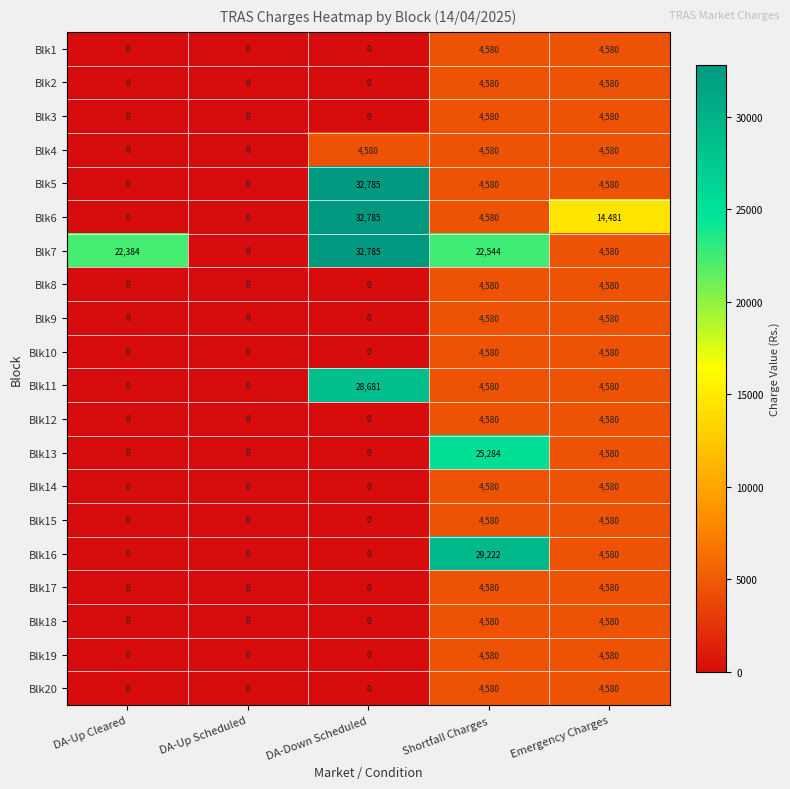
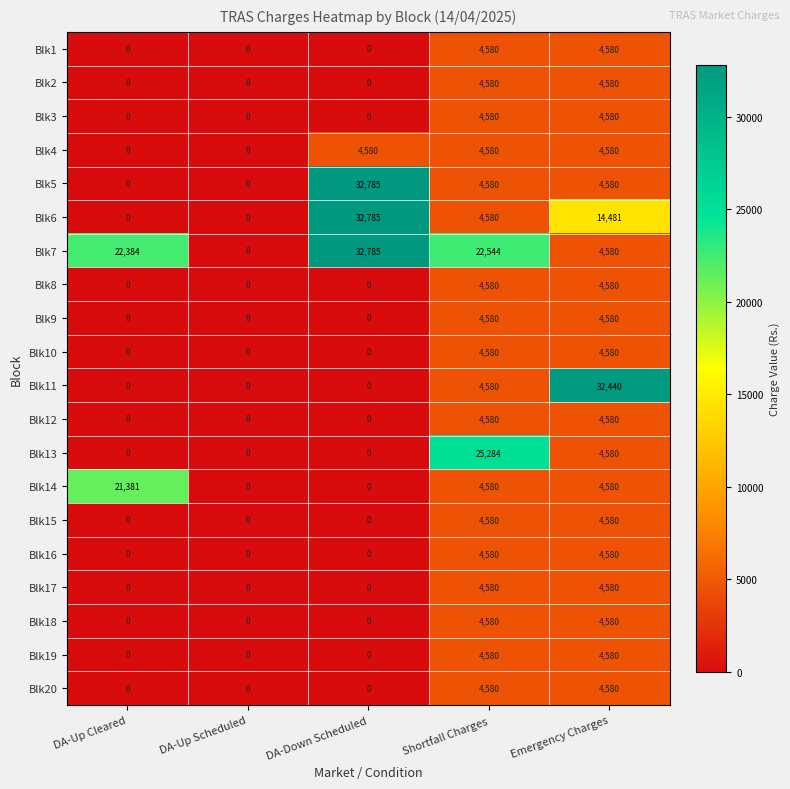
  {
    "Blk1": {
      "DA-Up Cleared": "0",
      "DA-Up Scheduled": "0",
      "DA-Down Scheduled": "0",
      "Shortfall Charges": "4,580",
      "Emergency Charges": "4,580"
    },
    "Blk2": {
      "DA-Up Cleared": "0",
      "DA-Up Scheduled": "0",
      "DA-Down Scheduled": "0",
      "Shortfall Charges": "4,580",
      "Emergency Charges": "4,580"
    },
    "Blk3": {
      "DA-Up Cleared": "0",
      "DA-Up Scheduled": "0",
      "DA-Down Scheduled": "0",
      "Shortfall Charges": "4,580",
      "Emergency Charges": "4,580"
    },
    "Blk4": {
      "DA-Up Cleared": "0",
      "DA-Up Scheduled": "0",
      "DA-Down Scheduled": "4,580",
      "Shortfall Charges": "4,580",
      "Emergency Charges": "4,580"
    },
    "Blk5": {
      "DA-Up Cleared": "0",
      "DA-Up Scheduled": "0",
      "DA-Down Scheduled": "32,785",
      "Shortfall Charges": "4,580",
      "Emergency Charges": "4,580"
    },
    "Blk6": {
      "DA-Up Cleared": "0",
      "DA-Up Scheduled": "0",
      "DA-Down Scheduled": "32,785",
      "Shortfall Charges": "4,580",
      "Emergency Charges": "14,481"
    },
    "Blk7": {
      "DA-Up Cleared": "22,384",
      "DA-Up Scheduled": "0",
      "DA-Down Scheduled": "32,785",
      "Shortfall Charges": "22,544",
      "Emergency Charges": "4,580"
    },
    "Blk8": {
      "DA-Up Cleared": "0",
      "DA-Up Scheduled": "0",
      "DA-Down Scheduled": "0",
      "Shortfall Charges": "4,580",
      "Emergency Charges": "4,580"
    },
    "Blk9": {
      "DA-Up Cleared": "0",
      "DA-Up Scheduled": "0",
      "DA-Down Scheduled": "0",
      "Shortfall Charges": "4,580",
      "Emergency Charges": "4,580"
    },
    "Blk10": {
      "DA-Up Cleared": "0",
      "DA-Up Scheduled": "0",
      "DA-Down Scheduled": "0",
      "Shortfall Charges": "4,580",
      "Emergency Charges": "4,580"
    },
    "Blk11": {
      "DA-Up Cleared": "0",
      "DA-Up Scheduled": "0",
-     "DA-Down Scheduled": "28,681",
+     "DA-Down Scheduled": "0",
      "Shortfall Charges": "4,580",
-     "Emergency Charges": "4,580"
+     "Emergency Charges": "32,440"
    },
    "Blk12": {
      "DA-Up Cleared": "0",
      "DA-Up Scheduled": "0",
      "DA-Down Scheduled": "0",
      "Shortfall Charges": "4,580",
      "Emergency Charges": "4,580"
    },
    "Blk13": {
      "DA-Up Cleared": "0",
      "DA-Up Scheduled": "0",
      "DA-Down Scheduled": "0",
      "Shortfall Charges": "25,284",
      "Emergency Charges": "4,580"
    },
    "Blk14": {
-     "DA-Up Cleared": "0",
+     "DA-Up Cleared": "21,381",
      "DA-Up Scheduled": "0",
      "DA-Down Scheduled": "0",
      "Shortfall Charges": "4,580",
      "Emergency Charges": "4,580"
    },
    "Blk15": {
      "DA-Up Cleared": "0",
      "DA-Up Scheduled": "0",
      "DA-Down Scheduled": "0",
      "Shortfall Charges": "4,580",
      "Emergency Charges": "4,580"
    },
    "Blk16": {
      "DA-Up Cleared": "0",
      "DA-Up Scheduled": "0",
      "DA-Down Scheduled": "0",
-     "Shortfall Charges": "29,222",
+     "Shortfall Charges": "4,580",
      "Emergency Charges": "4,580"
    },
    "Blk17": {
      "DA-Up Cleared": "0",
      "DA-Up Scheduled": "0",
      "DA-Down Scheduled": "0",
      "Shortfall Charges": "4,580",
      "Emergency Charges": "4,580"
    },
    "Blk18": {
      "DA-Up Cleared": "0",
      "DA-Up Scheduled": "0",
      "DA-Down Scheduled": "0",
      "Shortfall Charges": "4,580",
      "Emergency Charges": "4,580"
    },
    "Blk19": {
      "DA-Up Cleared": "0",
      "DA-Up Scheduled": "0",
      "DA-Down Scheduled": "0",
      "Shortfall Charges": "4,580",
      "Emergency Charges": "4,580"
    },
    "Blk20": {
      "DA-Up Cleared": "0",
      "DA-Up Scheduled": "0",
      "DA-Down Scheduled": "0",
      "Shortfall Charges": "4,580",
      "Emergency Charges": "4,580"
    }
  }
